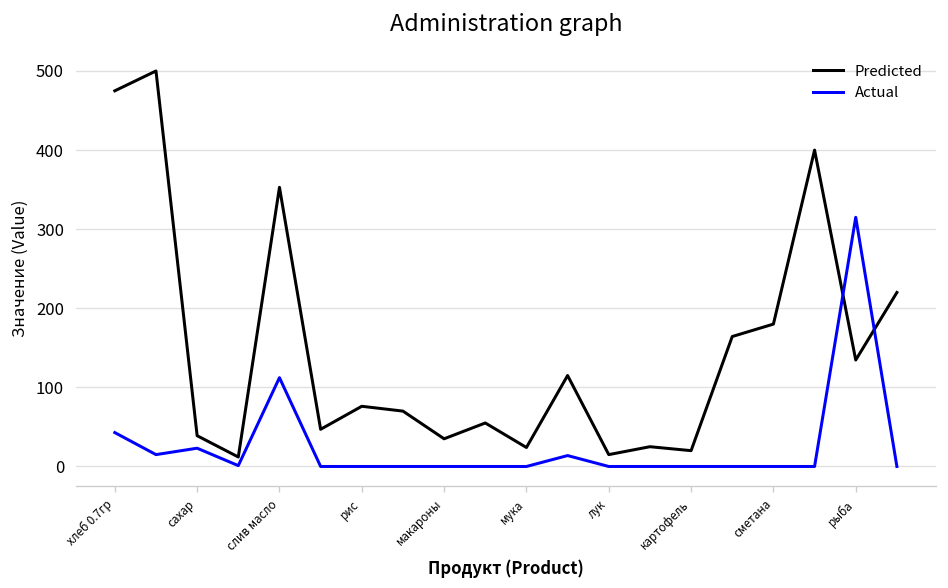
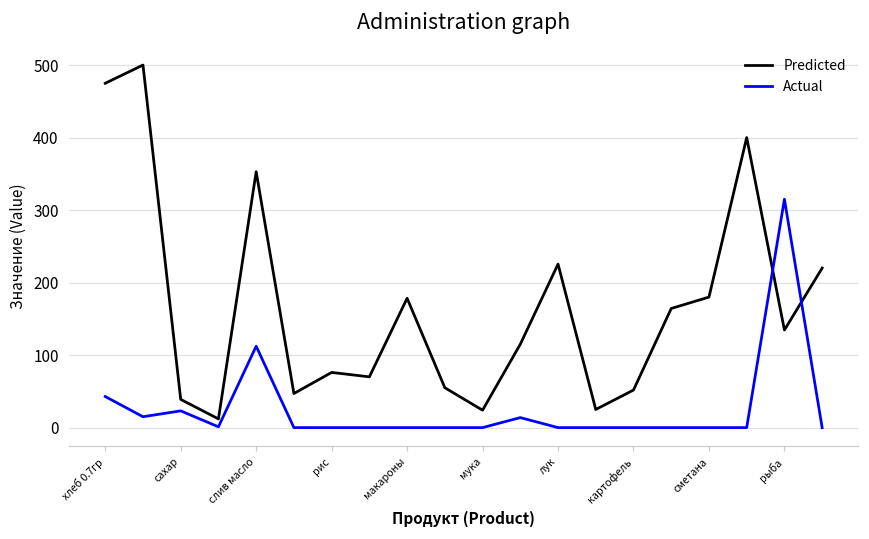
  {
    "Predicted": {
      "хлеб 0.7гр": 470,
      "сахар": 40,
      "слив масло": 350,
      "рис": 80,
-     "макароны": 40,
+     "макароны": 180,
      "мука": 20,
-     "лук": 20,
-     "картофель": 20,
+     "лук": 230,
+     "картофель": 50,
      "сметана": 180,
      "рыба": 130
    },
    "Actual": {
      "хлеб 0.7гр": 40,
      "сахар": 20,
      "слив масло": 110,
      "рис": 0,
      "макароны": 0,
      "мука": 0,
      "лук": 0,
      "картофель": 0,
      "сметана": 0,
      "рыба": 320
    }
  }
